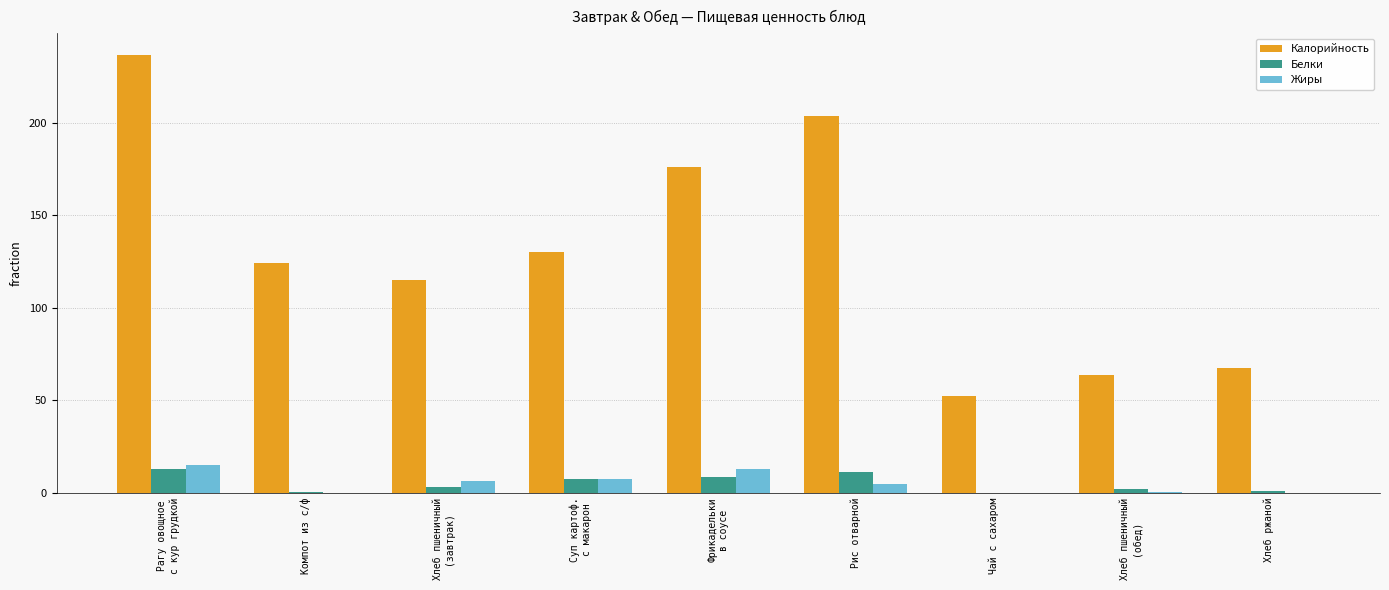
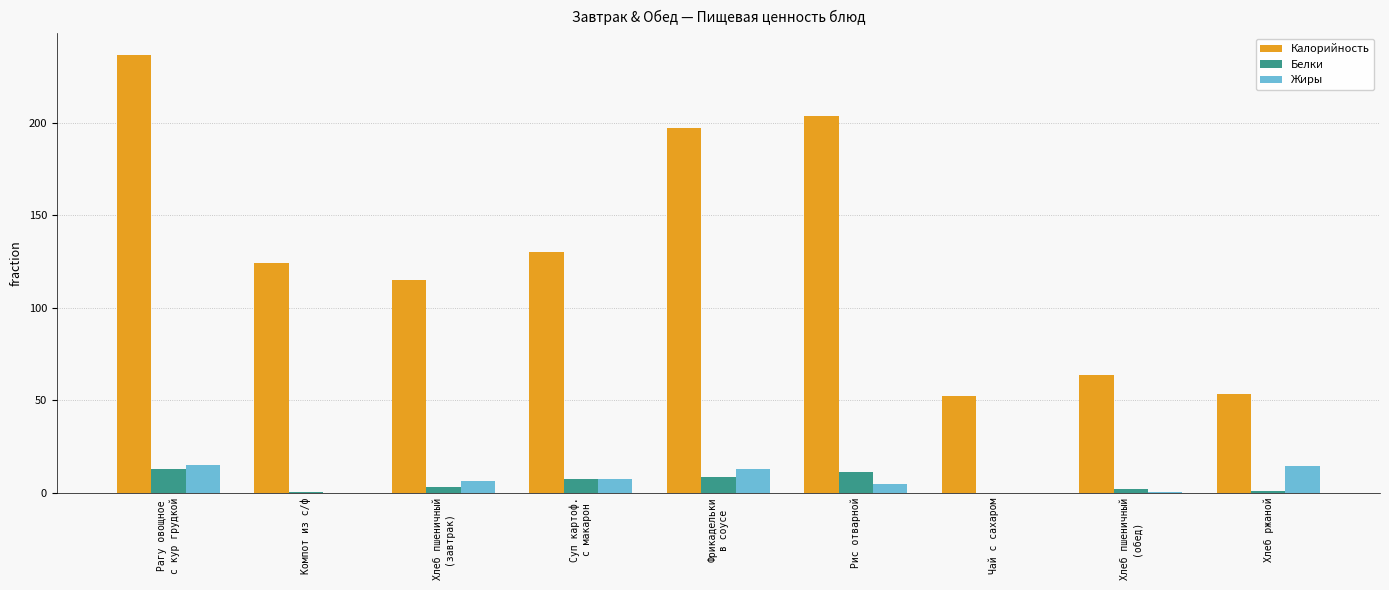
  {
    "Калорийность": {
      "Рагу овощное с кур грудкой": 236,
      "Компот из с/ф": 124,
      "Хлеб пшеничный (завтрак)": 115,
      "Суп картоф. с макарон": 130,
-     "Фрикадельки в соусе": 176,
+     "Фрикадельки в соусе": 197,
      "Рис отварной": 204,
      "Чай с сахаром": 52,
      "Хлеб пшеничный (обед)": 64,
-     "Хлеб ржаной": 67
+     "Хлеб ржаной": 54
    },
    "Белки": {
      "Рагу овощное с кур грудкой": 13,
      "Хлеб пшеничный (завтрак)": 3,
      "Суп картоф. с макарон": 7,
      "Фрикадельки в соусе": 9,
      "Рис отварной": 11,
      "Хлеб пшеничный (обед)": 2
    },
    "Жиры": {
      "Рагу овощное с кур грудкой": 15,
      "Компот из с/ф": 0,
      "Хлеб пшеничный (завтрак)": 6,
      "Суп картоф. с макарон": 8,
      "Фрикадельки в соусе": 13,
      "Рис отварной": 5,
      "Чай с сахаром": 0,
-     "Хлеб ржаной": 0
+     "Хлеб ржаной": 15
    }
  }
